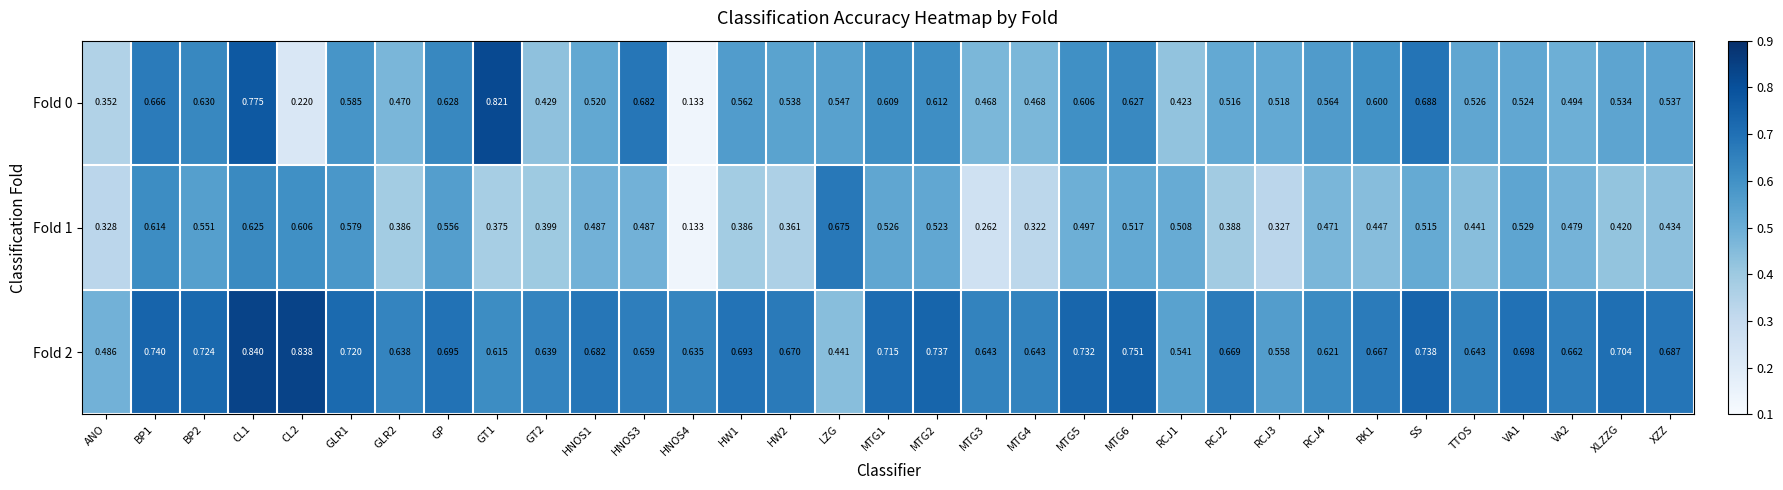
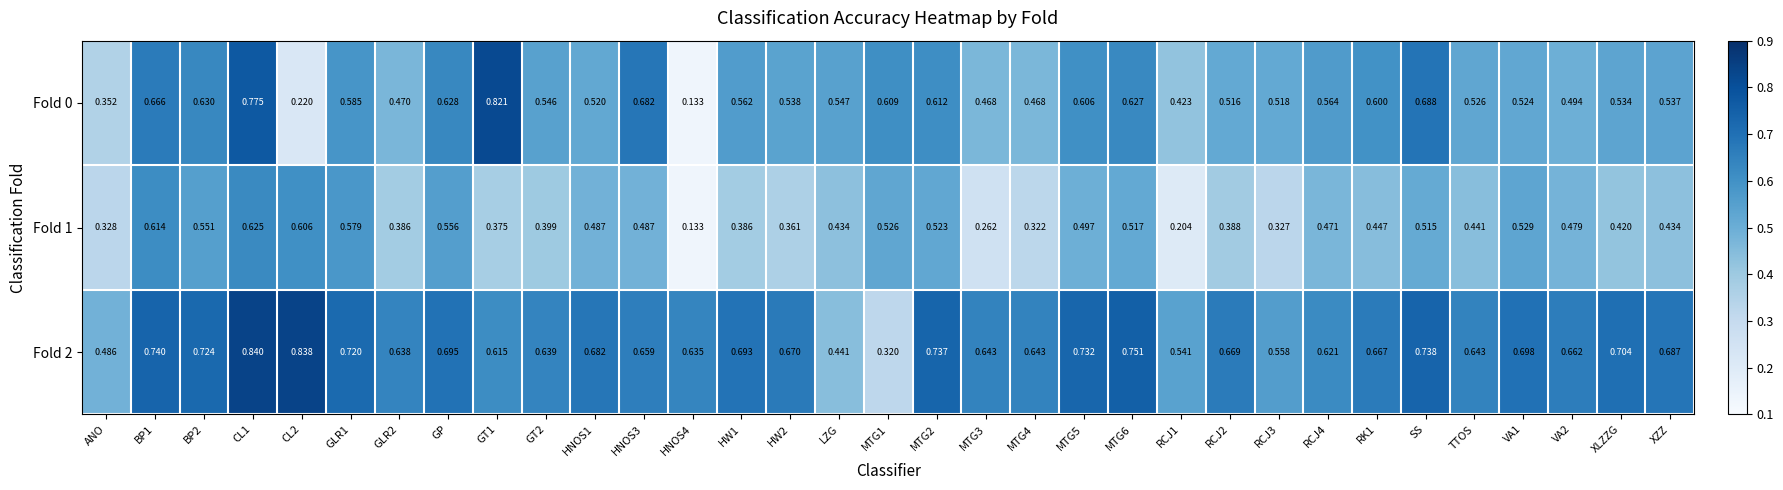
  {
    "Fold 0": {
      "ANO": 0.352,
      "BP1": 0.666,
      "BP2": 0.630,
      "CL1": 0.775,
      "CL2": 0.220,
      "GLR1": 0.585,
      "GLR2": 0.470,
      "GP": 0.628,
      "GT1": 0.821,
-     "GT2": 0.429,
+     "GT2": 0.546,
      "HNOS1": 0.520,
      "HNOS3": 0.682,
      "HNOS4": 0.133,
      "HW1": 0.562,
      "HW2": 0.538,
      "LZG": 0.547,
      "MTG1": 0.609,
      "MTG2": 0.612,
      "MTG3": 0.468,
      "MTG4": 0.468,
      "MTG5": 0.606,
      "MTG6": 0.627,
      "RCJ1": 0.423,
      "RCJ2": 0.516,
      "RCJ3": 0.518,
      "RCJ4": 0.564,
      "RK1": 0.600,
      "SS": 0.688,
      "TTOS": 0.526,
      "VA1": 0.524,
      "VA2": 0.494,
      "XLZZG": 0.534,
      "XZZ": 0.537
    },
    "Fold 1": {
      "ANO": 0.328,
      "BP1": 0.614,
      "BP2": 0.551,
      "CL1": 0.625,
      "CL2": 0.606,
      "GLR1": 0.579,
      "GLR2": 0.386,
      "GP": 0.556,
      "GT1": 0.375,
      "GT2": 0.399,
      "HNOS1": 0.487,
      "HNOS3": 0.487,
      "HNOS4": 0.133,
      "HW1": 0.386,
      "HW2": 0.361,
-     "LZG": 0.675,
+     "LZG": 0.434,
      "MTG1": 0.526,
      "MTG2": 0.523,
      "MTG3": 0.262,
      "MTG4": 0.322,
      "MTG5": 0.497,
      "MTG6": 0.517,
-     "RCJ1": 0.508,
+     "RCJ1": 0.204,
      "RCJ2": 0.388,
      "RCJ3": 0.327,
      "RCJ4": 0.471,
      "RK1": 0.447,
      "SS": 0.515,
      "TTOS": 0.441,
      "VA1": 0.529,
      "VA2": 0.479,
      "XLZZG": 0.420,
      "XZZ": 0.434
    },
    "Fold 2": {
      "ANO": 0.486,
      "BP1": 0.740,
      "BP2": 0.724,
      "CL1": 0.840,
      "CL2": 0.838,
      "GLR1": 0.720,
      "GLR2": 0.638,
      "GP": 0.695,
      "GT1": 0.615,
      "GT2": 0.639,
      "HNOS1": 0.682,
      "HNOS3": 0.659,
      "HNOS4": 0.635,
      "HW1": 0.693,
      "HW2": 0.670,
      "LZG": 0.441,
-     "MTG1": 0.715,
+     "MTG1": 0.320,
      "MTG2": 0.737,
      "MTG3": 0.643,
      "MTG4": 0.643,
      "MTG5": 0.732,
      "MTG6": 0.751,
      "RCJ1": 0.541,
      "RCJ2": 0.669,
      "RCJ3": 0.558,
      "RCJ4": 0.621,
      "RK1": 0.667,
      "SS": 0.738,
      "TTOS": 0.643,
      "VA1": 0.698,
      "VA2": 0.662,
      "XLZZG": 0.704,
      "XZZ": 0.687
    }
  }
